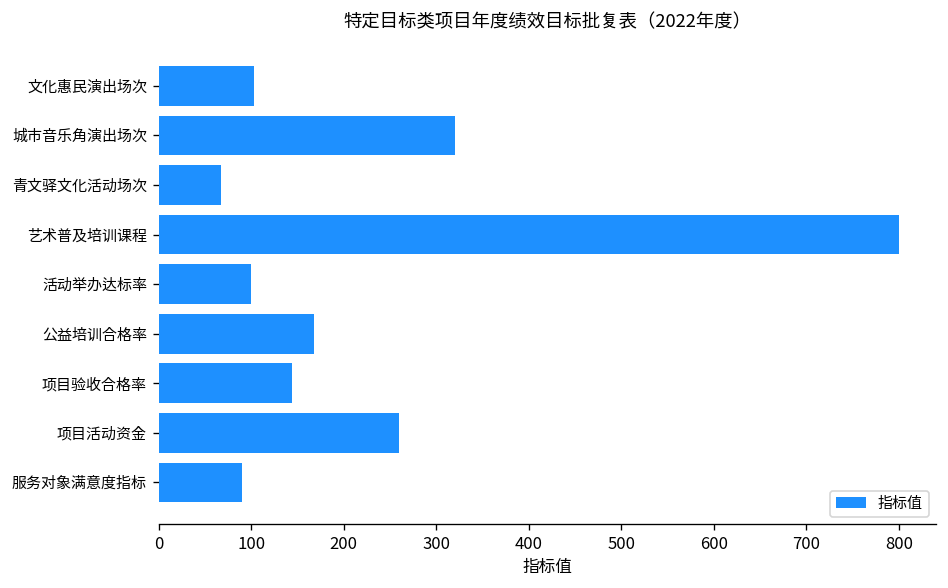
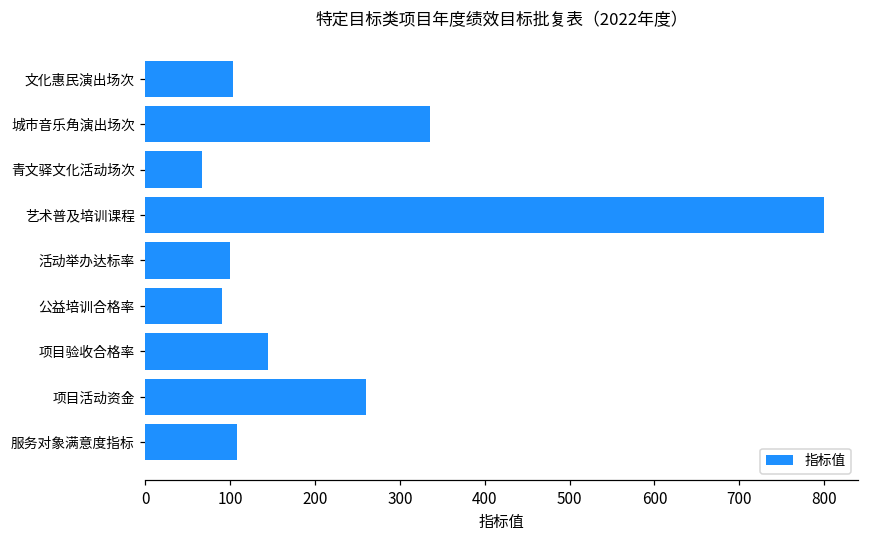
  {
    "文化惠民演出场次": 100,
-   "城市音乐角演出场次": 320,
+   "城市音乐角演出场次": 340,
    "青文驿文化活动场次": 70,
    "艺术普及培训课程": 800,
    "活动举办达标率": 100,
-   "公益培训合格率": 170,
+   "公益培训合格率": 90,
    "项目验收合格率": 140,
    "项目活动资金": 260,
-   "服务对象满意度指标": 90
+   "服务对象满意度指标": 110
  }
